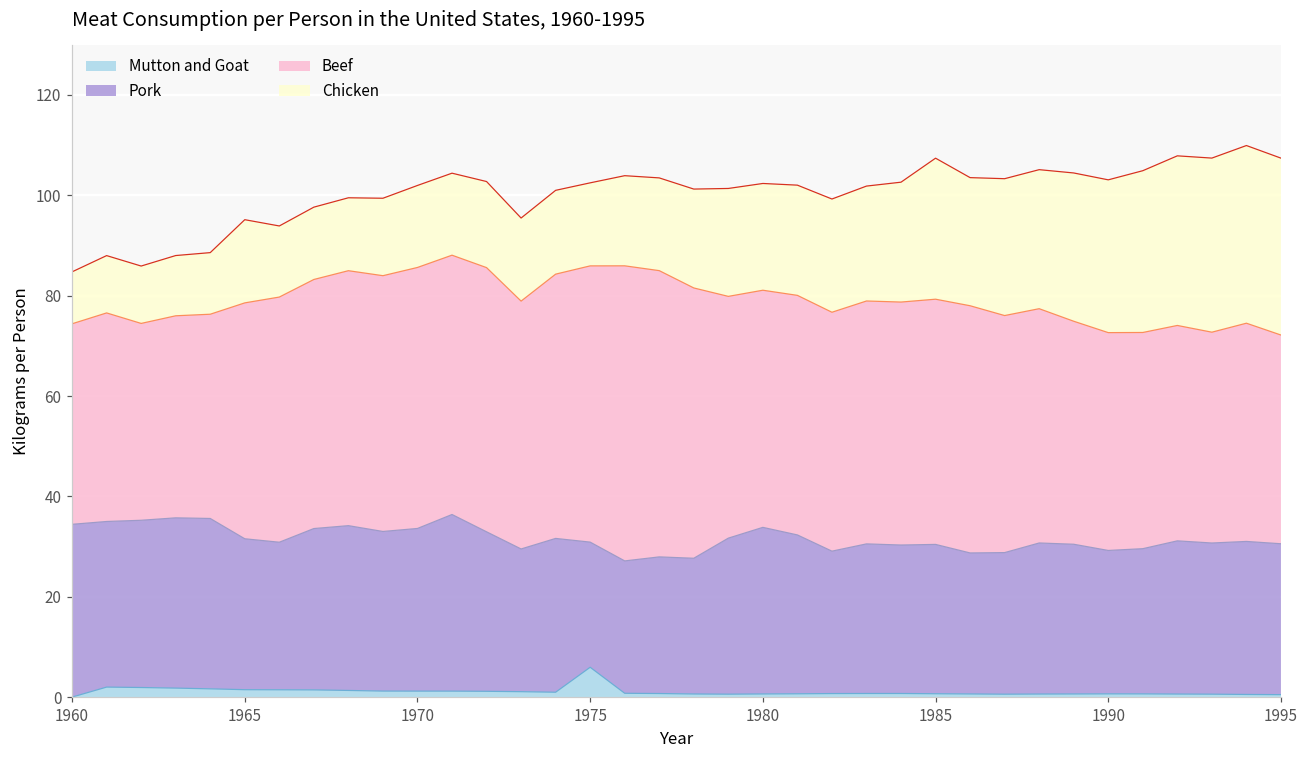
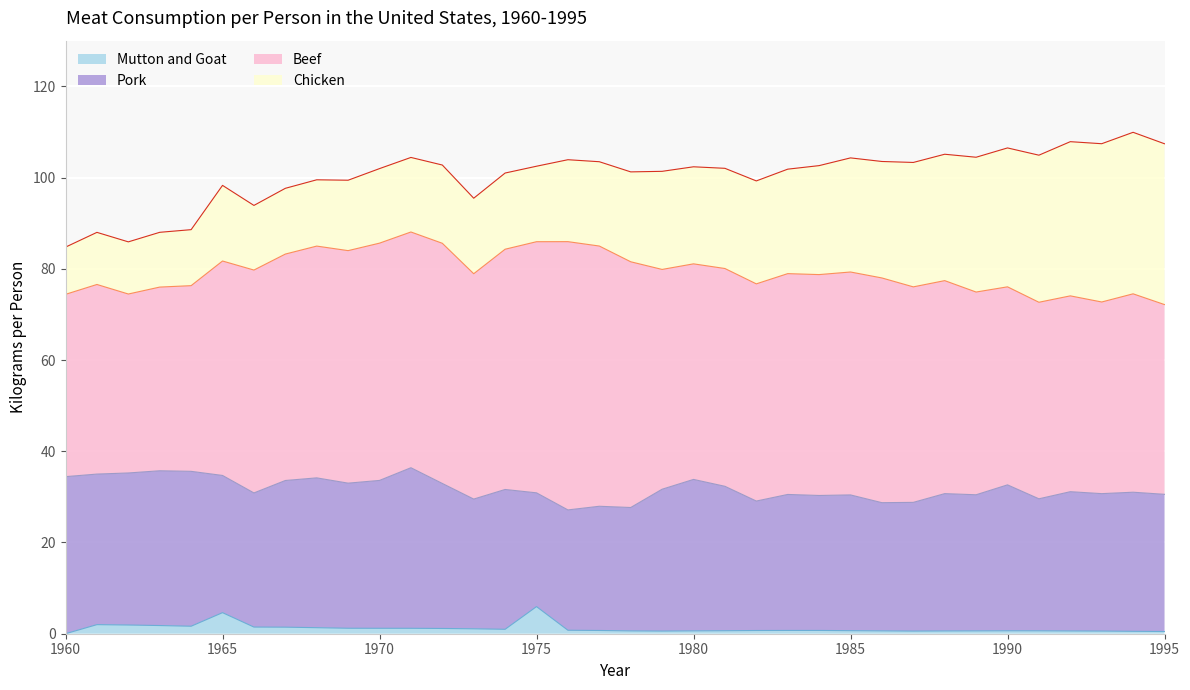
  {
    "Mutton and Goat": {
      "1960": 0,
-     "1965": 1,
+     "1965": 5,
      "1970": 1,
      "1975": 6,
      "1980": 1,
      "1985": 1,
      "1990": 1,
      "1995": 0
    },
    "Pork": {
      "1960": 34,
      "1965": 30,
      "1970": 32,
      "1975": 25,
      "1980": 33,
      "1985": 30,
-     "1990": 29,
+     "1990": 32,
      "1995": 30
    },
    "Beef": {
      "1960": 40,
      "1965": 47,
      "1970": 52,
      "1975": 55,
      "1980": 47,
      "1985": 49,
      "1990": 43,
      "1995": 42
    },
    "Chicken": {
      "1960": 10,
      "1965": 17,
      "1970": 16,
      "1975": 17,
      "1980": 21,
-     "1985": 28,
+     "1985": 25,
      "1990": 30,
      "1995": 35
    }
  }
